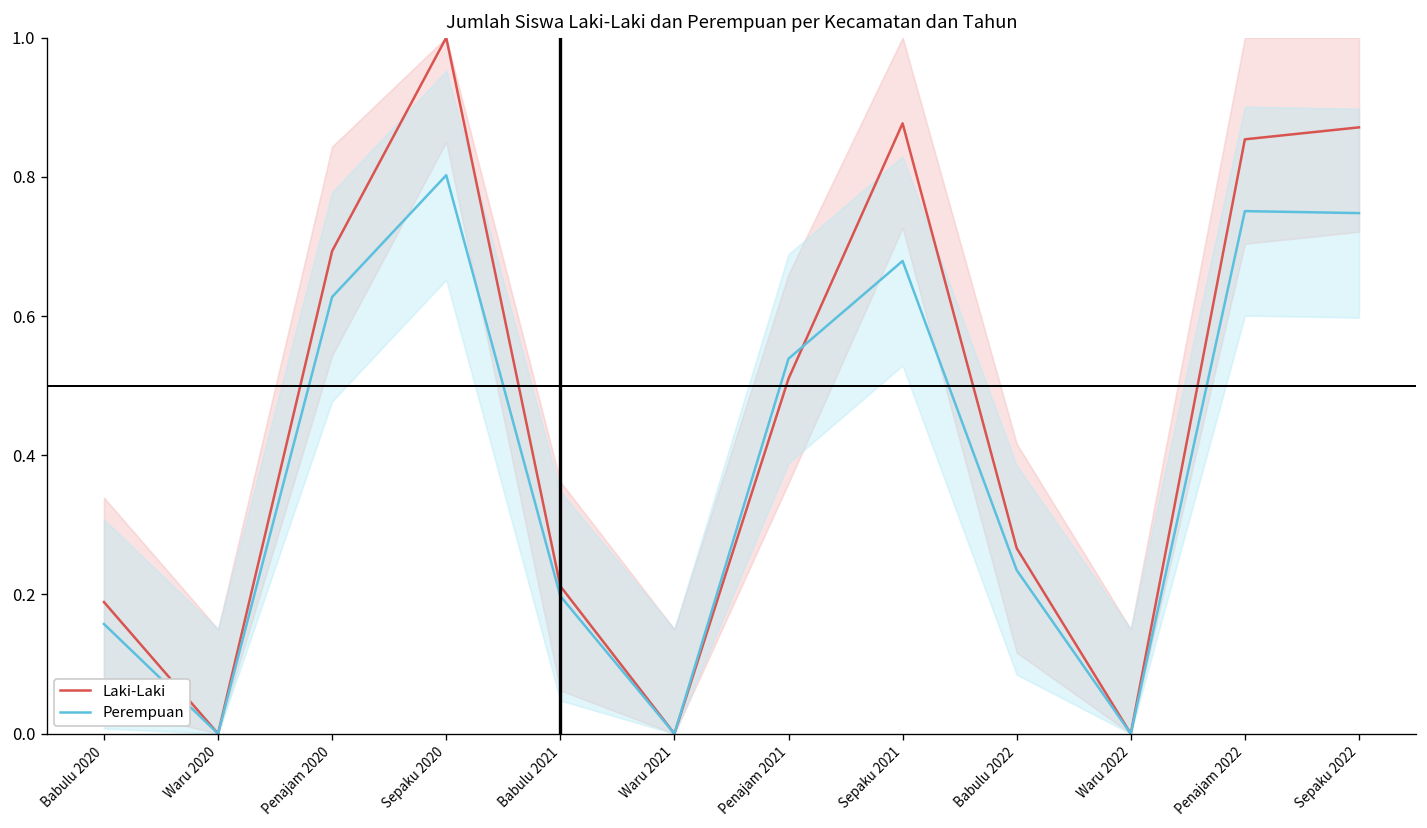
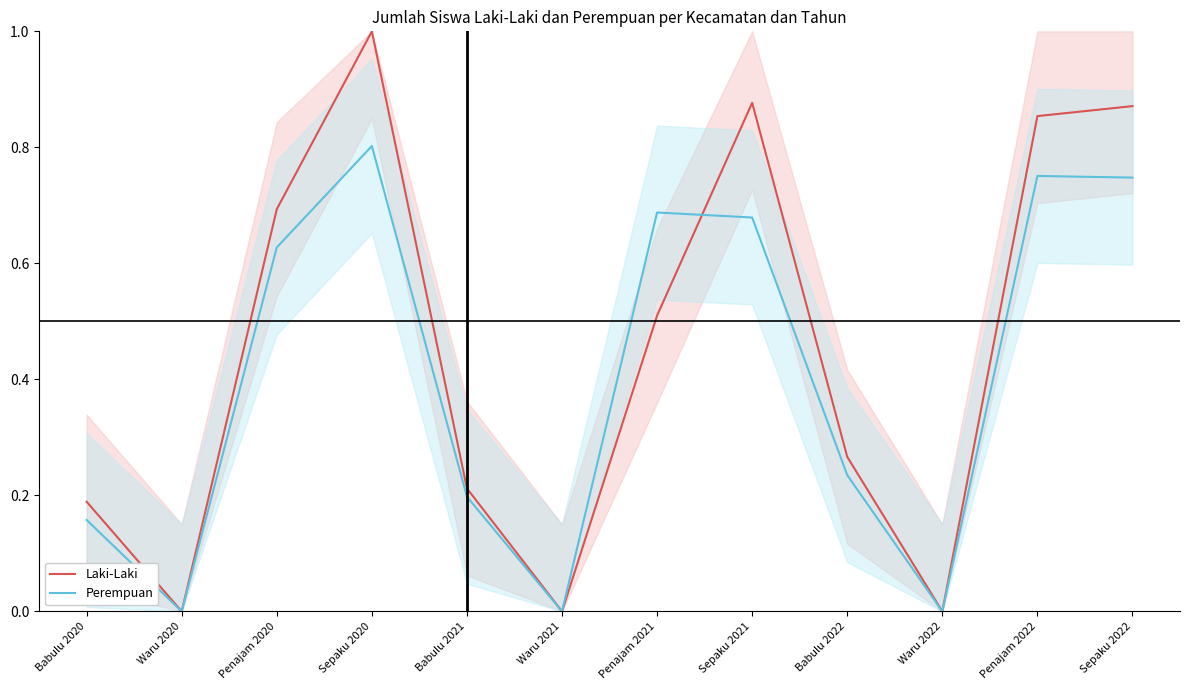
  {
    "Laki-Laki": {
      "Babulu 2020": 0.19,
      "Penajam 2020": 0.69,
      "Babulu 2021": 0.21,
      "Penajam 2021": 0.51,
      "Sepaku 2021": 0.88,
      "Babulu 2022": 0.27,
      "Penajam 2022": 0.85,
      "Sepaku 2022": 0.87
    },
    "Perempuan": {
      "Babulu 2020": 0.16,
      "Penajam 2020": 0.63,
      "Sepaku 2020": 0.80,
      "Babulu 2021": 0.20,
-     "Penajam 2021": 0.54,
+     "Penajam 2021": 0.69,
      "Sepaku 2021": 0.68,
      "Babulu 2022": 0.23,
      "Penajam 2022": 0.75,
      "Sepaku 2022": 0.75
    }
  }
